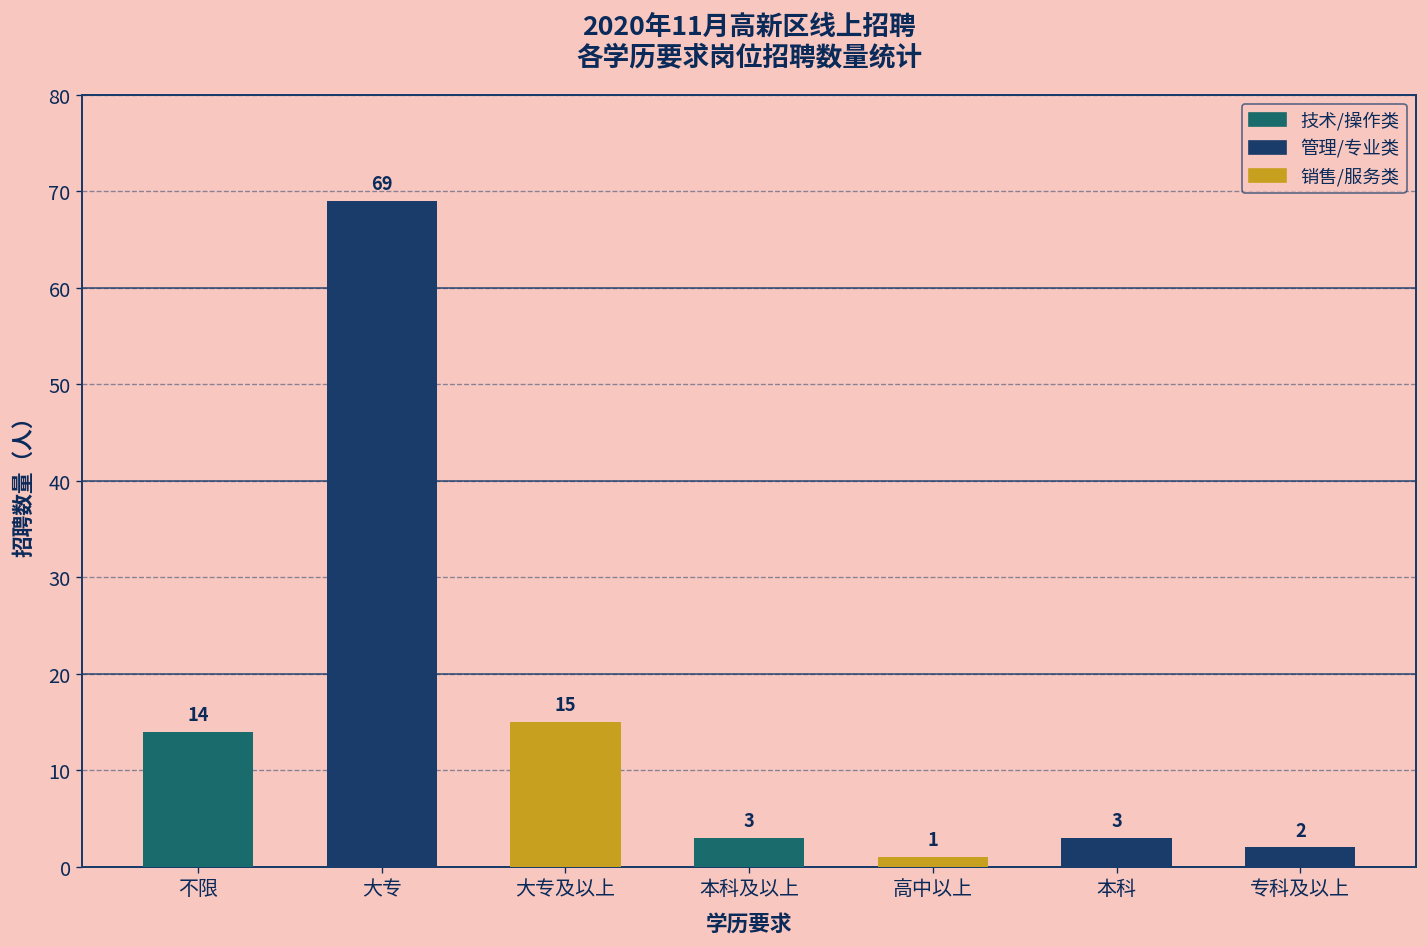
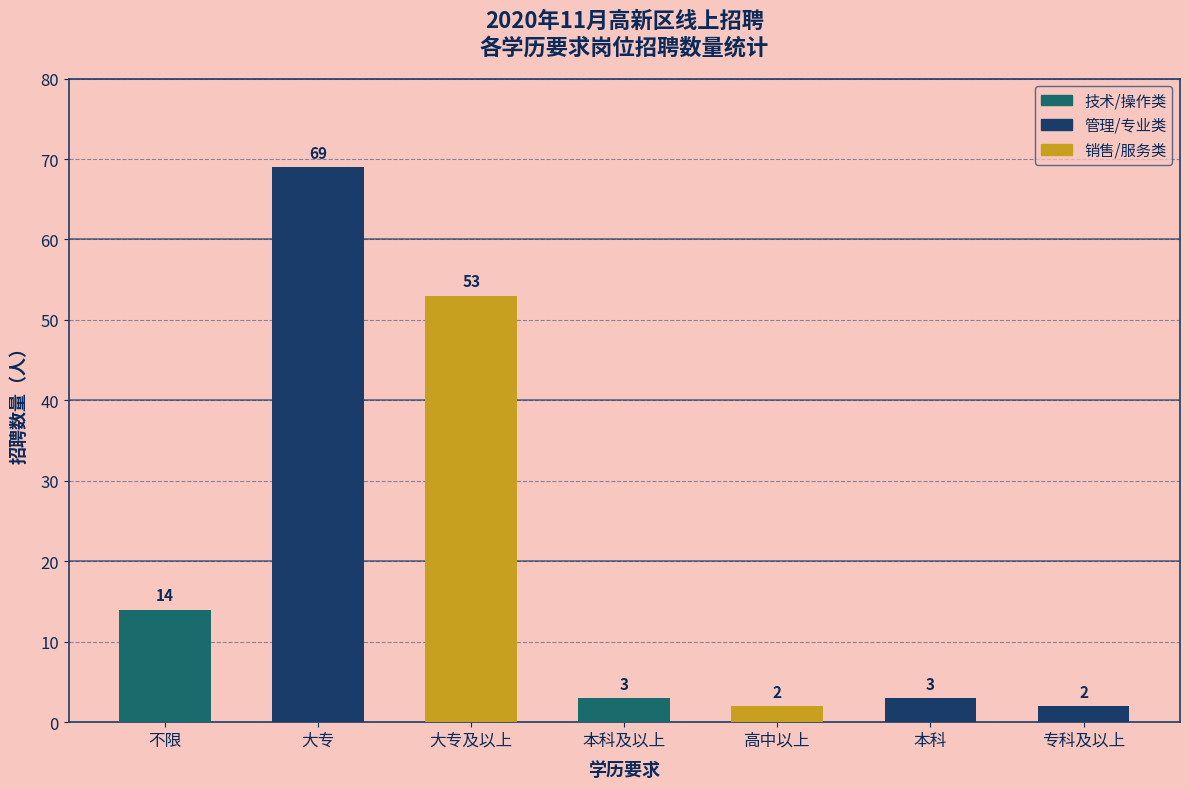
  {
    "不限": 14,
    "大专": 69,
-   "大专及以上": 15,
+   "大专及以上": 53,
    "本科及以上": 3,
-   "高中以上": 1,
+   "高中以上": 2,
    "本科": 3,
    "专科及以上": 2
  }
